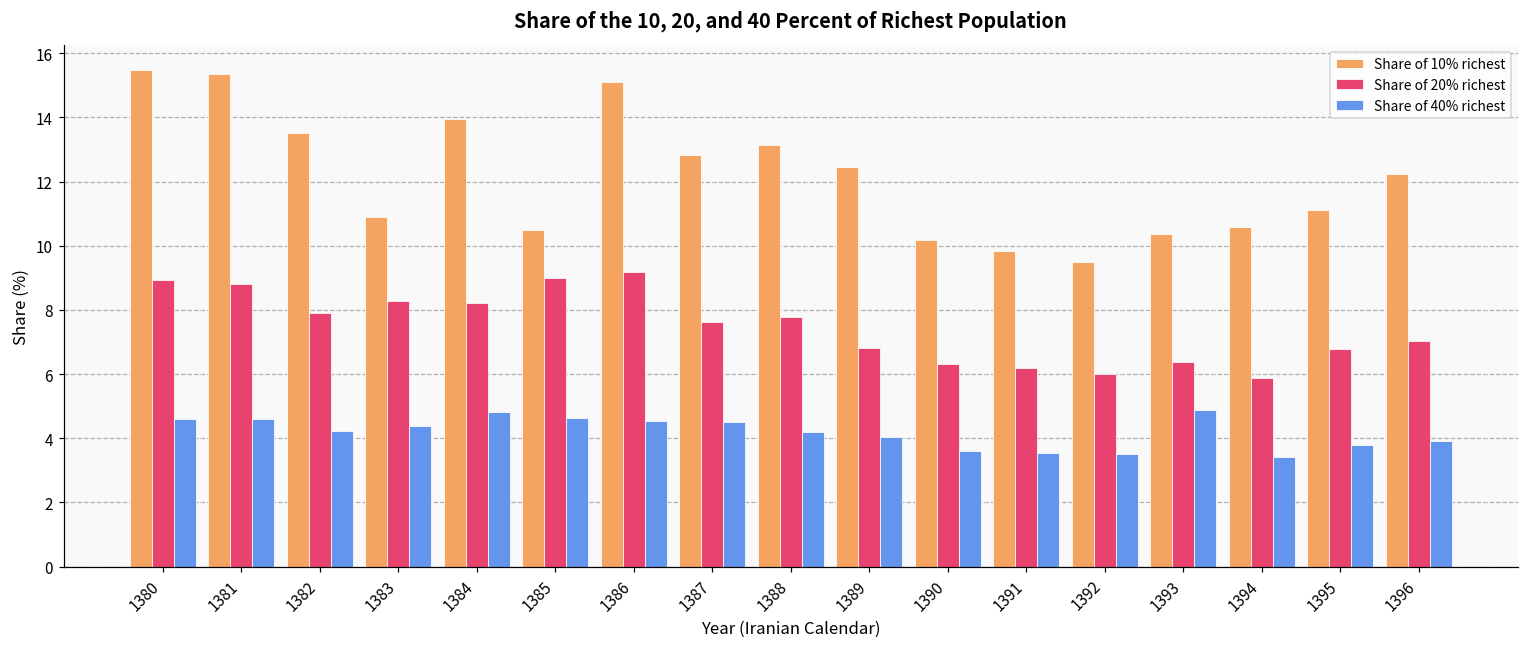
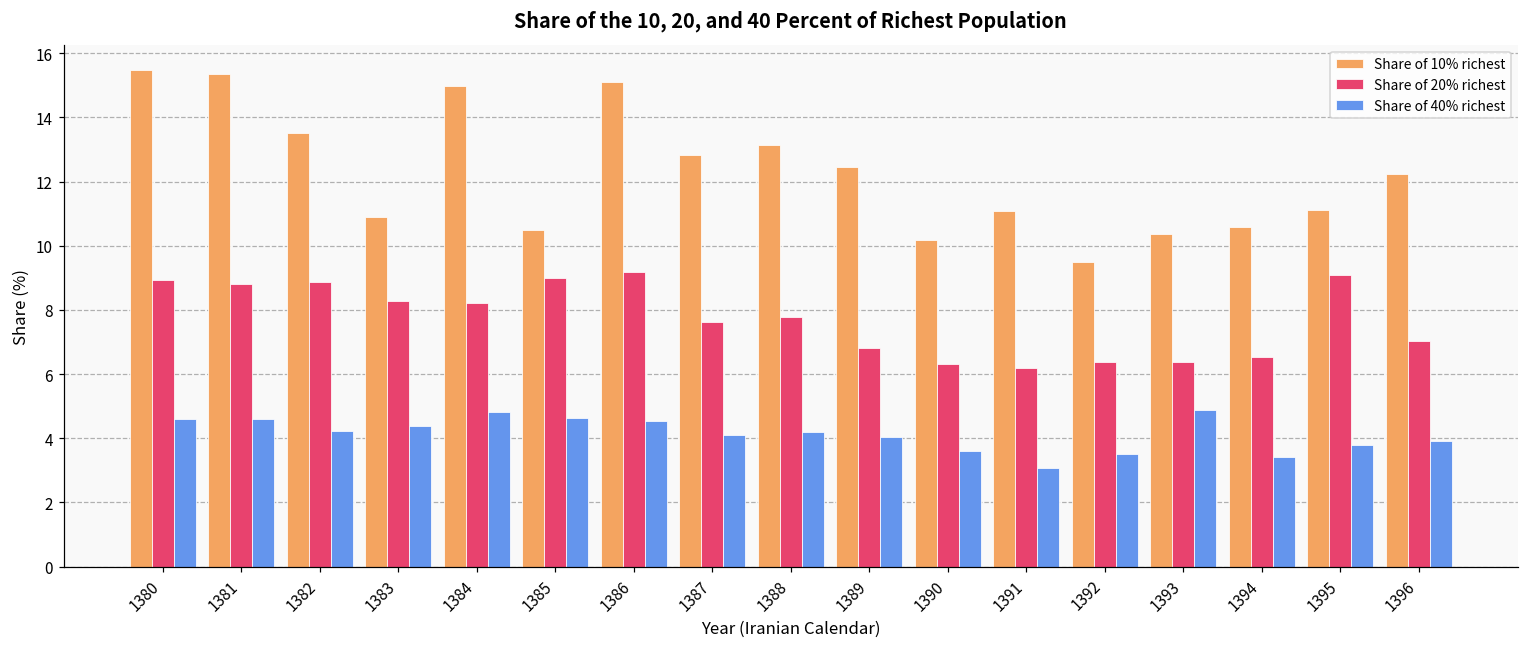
  {
    "Share of 10% richest": {
      "1380": 15.5,
      "1381": 15.4,
      "1382": 13.5,
      "1383": 10.9,
-     "1384": 13.9,
+     "1384": 15.0,
      "1385": 10.5,
      "1386": 15.1,
      "1387": 12.8,
      "1388": 13.1,
      "1389": 12.5,
      "1390": 10.2,
-     "1391": 9.8,
+     "1391": 11.1,
      "1392": 9.5,
      "1393": 10.4,
      "1394": 10.6,
      "1395": 11.1,
      "1396": 12.2
    },
    "Share of 20% richest": {
      "1380": 8.9,
      "1381": 8.8,
-     "1382": 7.9,
+     "1382": 8.9,
      "1383": 8.3,
      "1384": 8.2,
      "1385": 9.0,
      "1386": 9.2,
      "1387": 7.6,
      "1388": 7.8,
      "1389": 6.8,
      "1390": 6.3,
      "1391": 6.2,
-     "1392": 6.0,
+     "1392": 6.4,
      "1393": 6.4,
-     "1394": 5.9,
-     "1395": 6.8,
+     "1394": 6.5,
+     "1395": 9.1,
      "1396": 7.0
    },
    "Share of 40% richest": {
      "1380": 4.6,
      "1381": 4.6,
      "1382": 4.2,
      "1383": 4.4,
      "1384": 4.8,
      "1385": 4.6,
      "1386": 4.6,
-     "1387": 4.5,
+     "1387": 4.1,
      "1388": 4.2,
      "1389": 4.0,
      "1390": 3.6,
-     "1391": 3.6,
+     "1391": 3.1,
      "1392": 3.5,
      "1393": 4.9,
      "1394": 3.4,
      "1395": 3.8,
      "1396": 3.9
    }
  }
